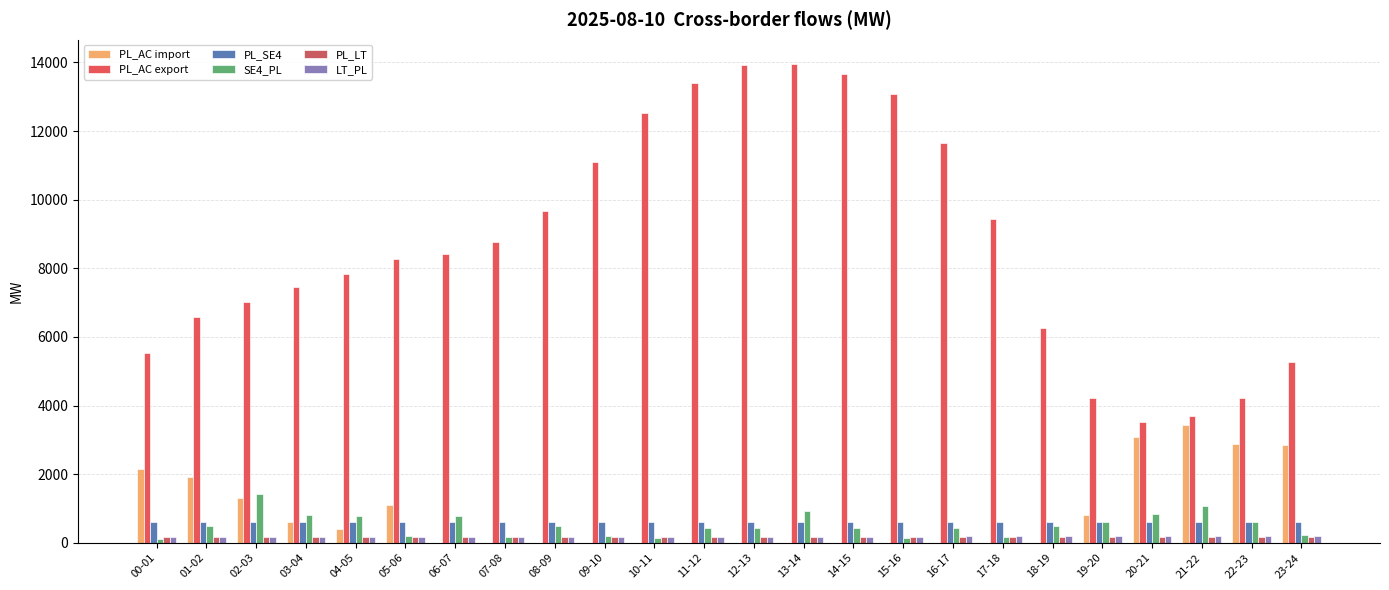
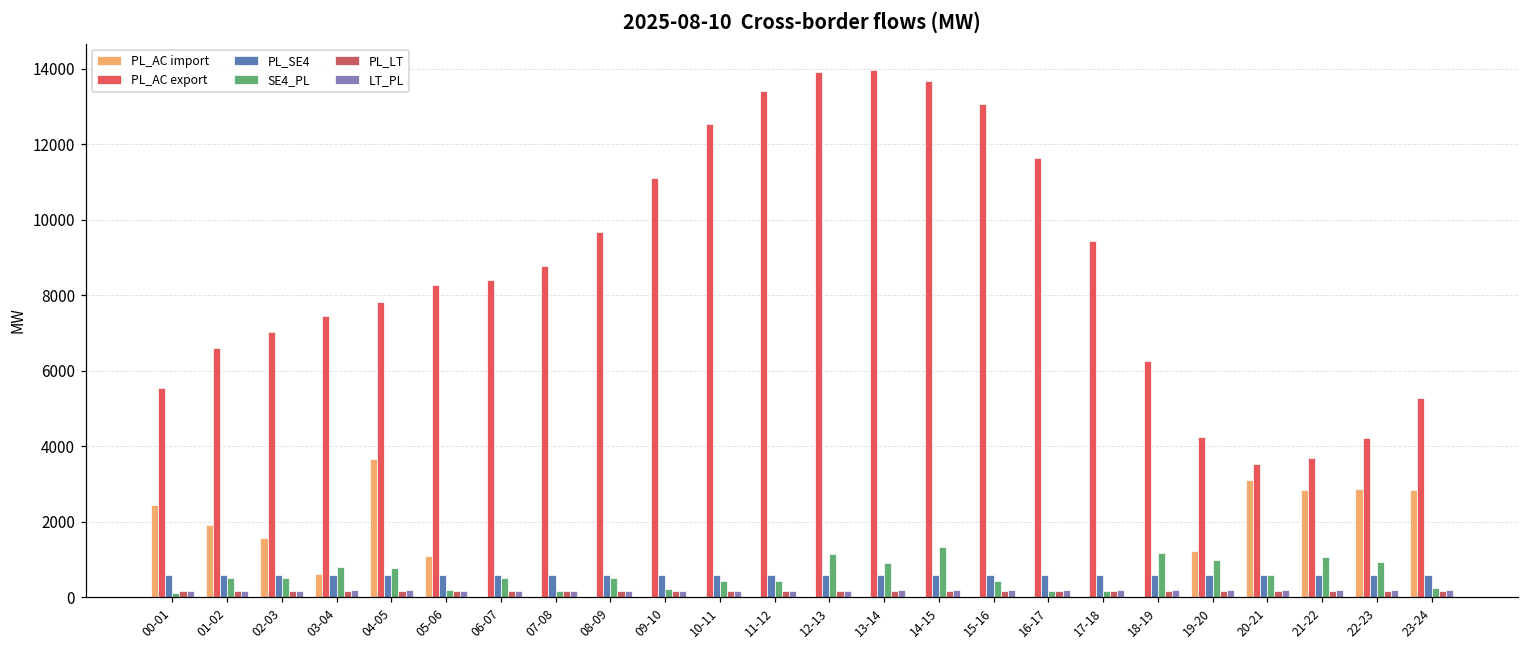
  {
    "PL_AC import": {
-     "00-01": 2200,
+     "00-01": 2400,
      "01-02": 1900,
-     "02-03": 1300,
+     "02-03": 1600,
      "03-04": 600,
-     "04-05": 400,
+     "04-05": 3700,
      "05-06": 1100,
      "06-07": 0,
      "07-08": 0,
      "08-09": 0,
      "09-10": 0,
      "10-11": 0,
      "11-12": 0,
      "12-13": 0,
      "13-14": 0,
      "14-15": 0,
      "15-16": 0,
      "16-17": 0,
      "17-18": 0,
      "18-19": 0,
-     "19-20": 800,
+     "19-20": 1200,
      "20-21": 3100,
-     "21-22": 3400,
+     "21-22": 2800,
      "22-23": 2900,
      "23-24": 2900
    },
    "SE4_PL": {
      "00-01": 100,
      "01-02": 500,
-     "02-03": 1400,
+     "02-03": 500,
      "03-04": 800,
      "04-05": 800,
      "05-06": 200,
-     "06-07": 800,
+     "06-07": 500,
      "07-08": 200,
      "08-09": 500,
      "09-10": 200,
-     "10-11": 200,
+     "10-11": 400,
      "11-12": 400,
-     "12-13": 400,
+     "12-13": 1100,
      "13-14": 900,
-     "14-15": 400,
-     "15-16": 100,
-     "16-17": 400,
+     "14-15": 1300,
+     "15-16": 400,
+     "16-17": 200,
      "17-18": 200,
-     "18-19": 500,
-     "19-20": 600,
-     "20-21": 900,
+     "18-19": 1200,
+     "19-20": 1000,
+     "20-21": 600,
      "21-22": 1100,
-     "22-23": 600,
+     "22-23": 900,
      "23-24": 200
    }
  }
